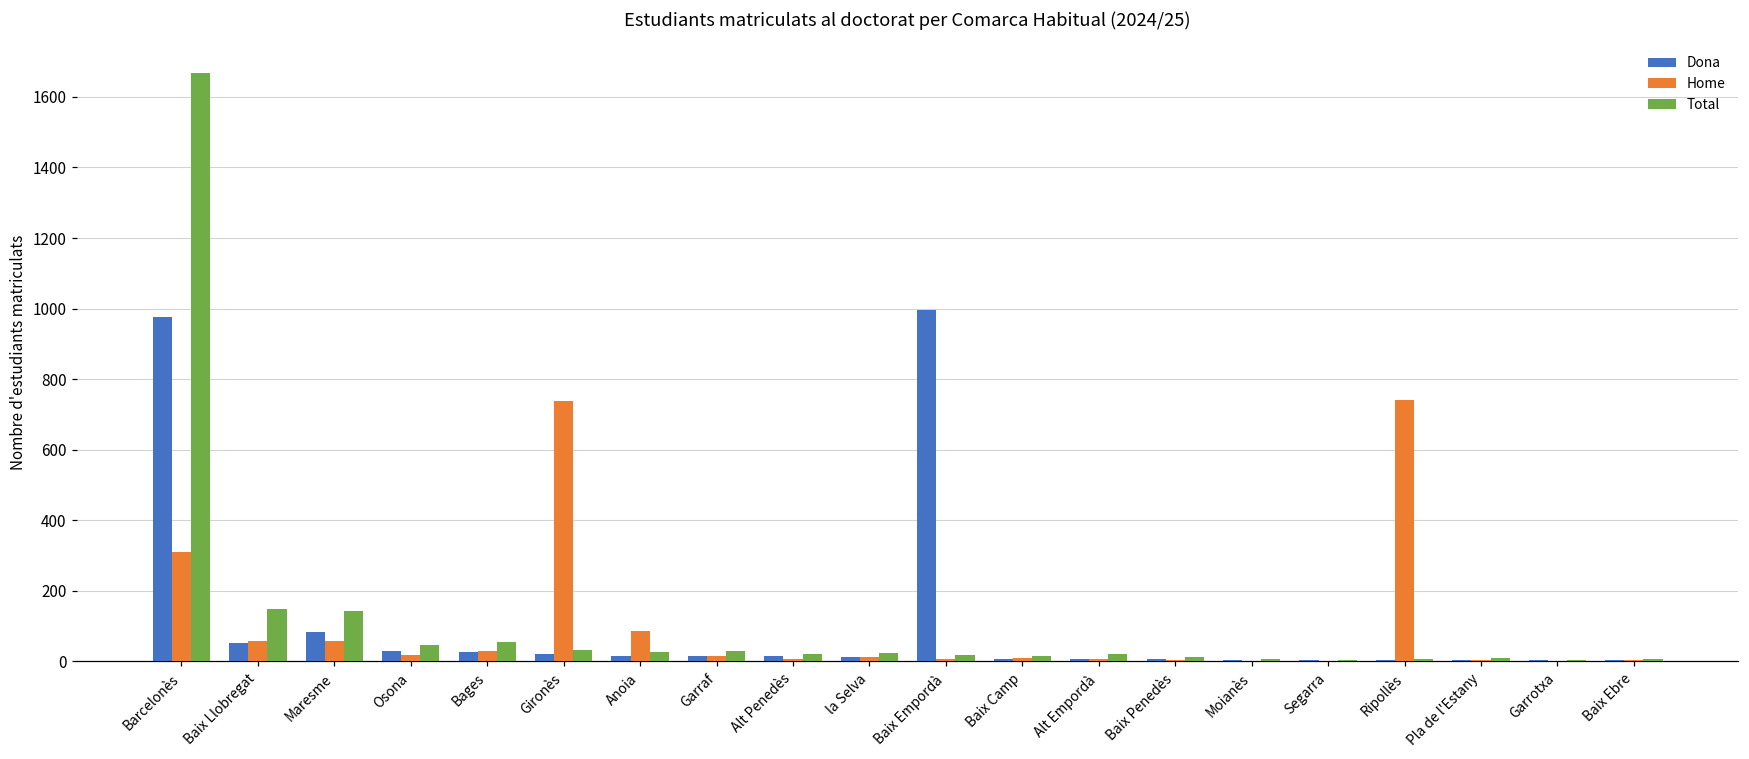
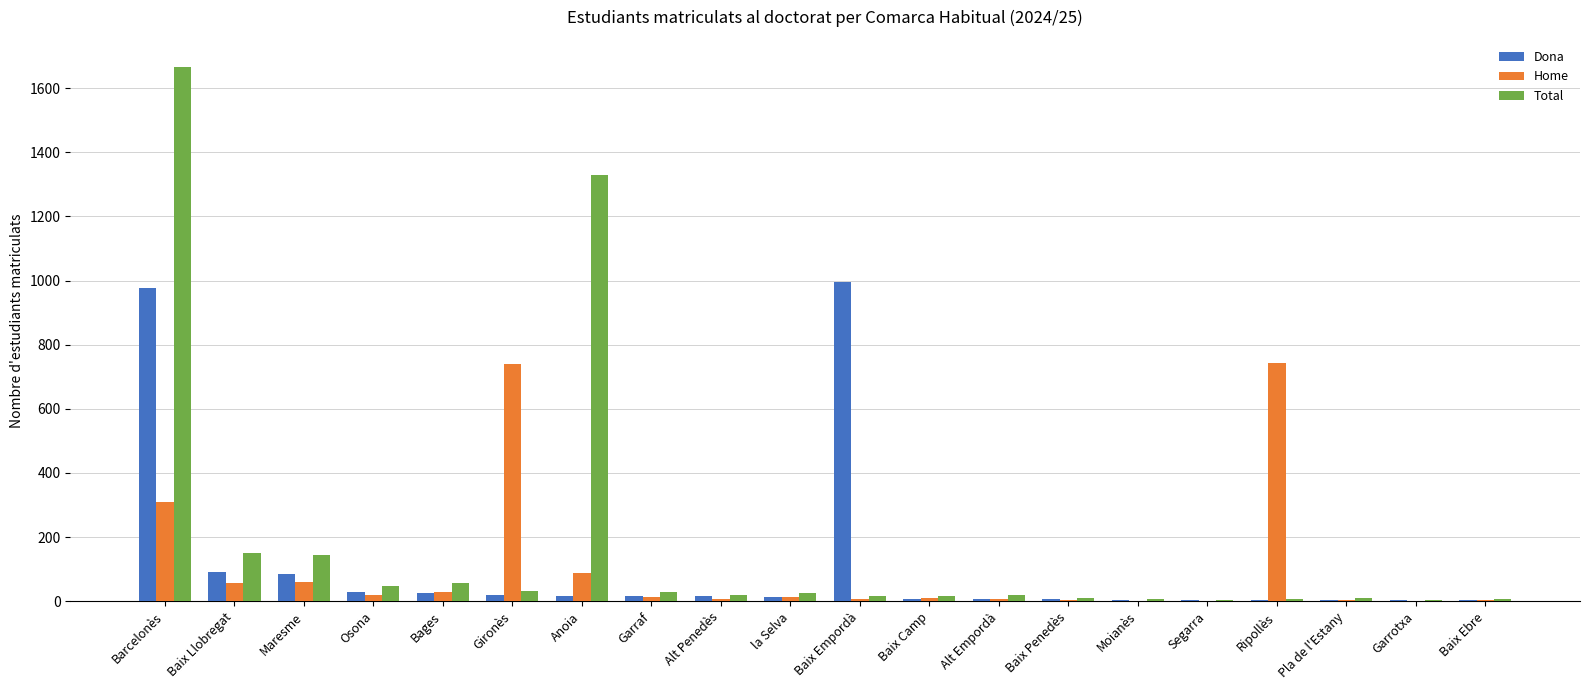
  {
    "Dona": {
      "Barcelonès": 980,
-     "Baix Llobregat": 50,
+     "Baix Llobregat": 90,
      "Maresme": 80,
      "Osona": 30,
      "Bages": 30,
      "Gironès": 20,
      "Anoia": 20,
      "Garraf": 20,
      "Alt Penedès": 20,
      "la Selva": 10,
      "Baix Empordà": 1000,
      "Baix Camp": 10
    },
    "Home": {
      "Barcelonès": 310,
      "Baix Llobregat": 60,
      "Maresme": 60,
      "Osona": 20,
      "Bages": 30,
      "Gironès": 740,
      "Anoia": 90,
      "Garraf": 10,
      "la Selva": 10,
      "Baix Empordà": 10,
      "Baix Camp": 10,
      "Segarra": 0,
      "Ripollès": 740,
      "Garrotxa": 0
    },
    "Total": {
      "Barcelonès": 1670,
      "Baix Llobregat": 150,
      "Maresme": 140,
      "Osona": 50,
      "Bages": 60,
      "Gironès": 30,
-     "Anoia": 30,
+     "Anoia": 1330,
      "Garraf": 30,
      "Alt Penedès": 20,
      "la Selva": 30,
      "Baix Empordà": 20,
      "Baix Camp": 20,
      "Alt Empordà": 20,
      "Baix Penedès": 10,
      "Pla de l'Estany": 10
    }
  }
